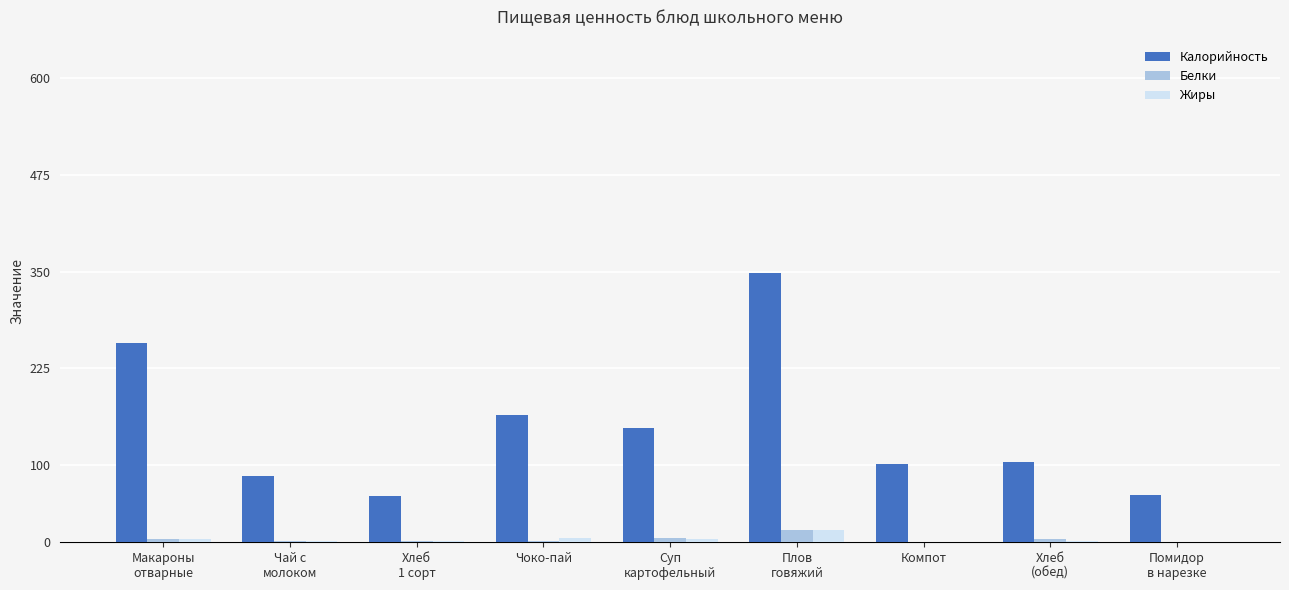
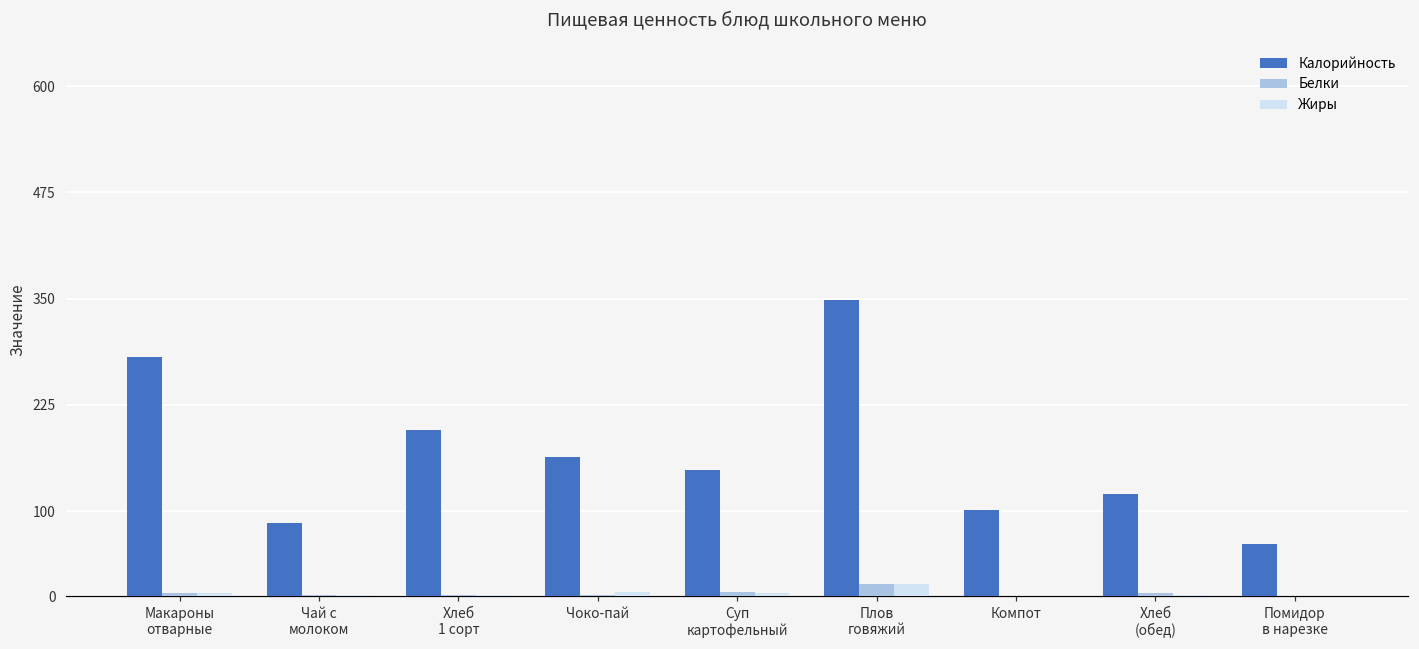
  {
    "Калорийность": {
-     "Макароны отварные": 260,
+     "Макароны отварные": 280,
      "Чай с молоком": 90,
-     "Хлеб 1 сорт": 60,
+     "Хлеб 1 сорт": 200,
      "Чоко-пай": 160,
      "Суп картофельный": 150,
      "Плов говяжий": 350,
      "Компот": 100,
-     "Хлеб (обед)": 100,
+     "Хлеб (обед)": 120,
      "Помидор в нарезке": 60
    }
  }
